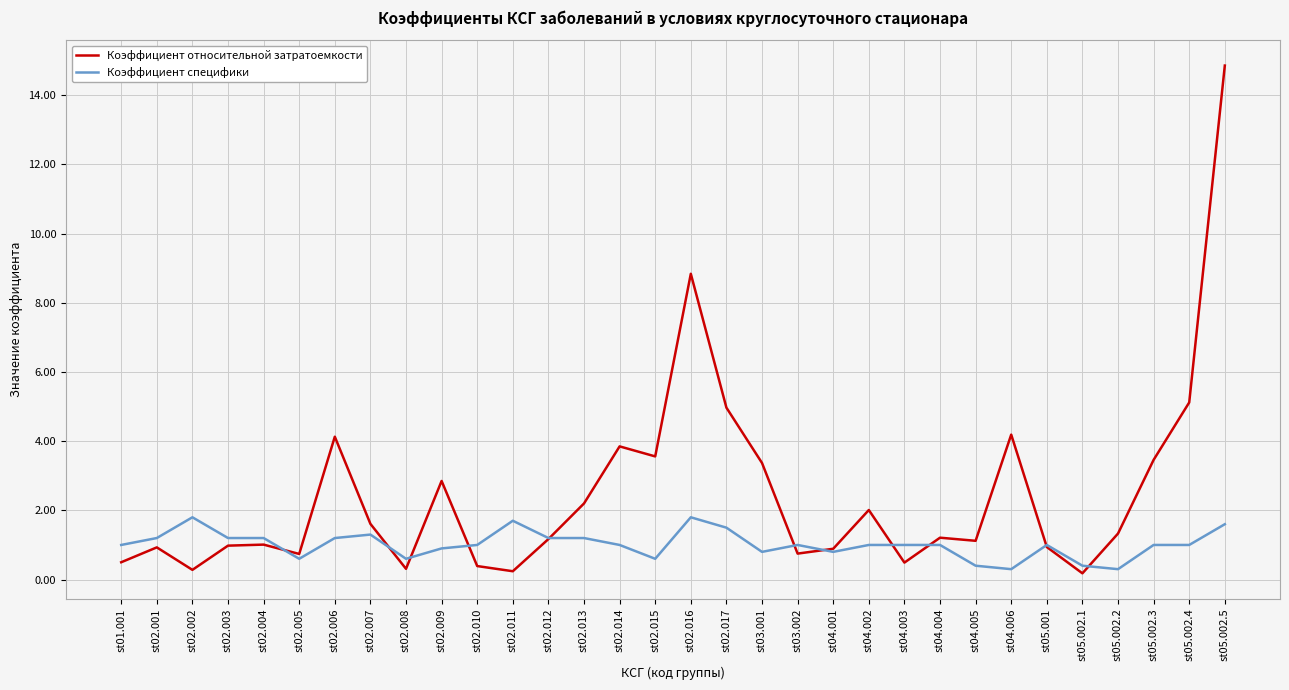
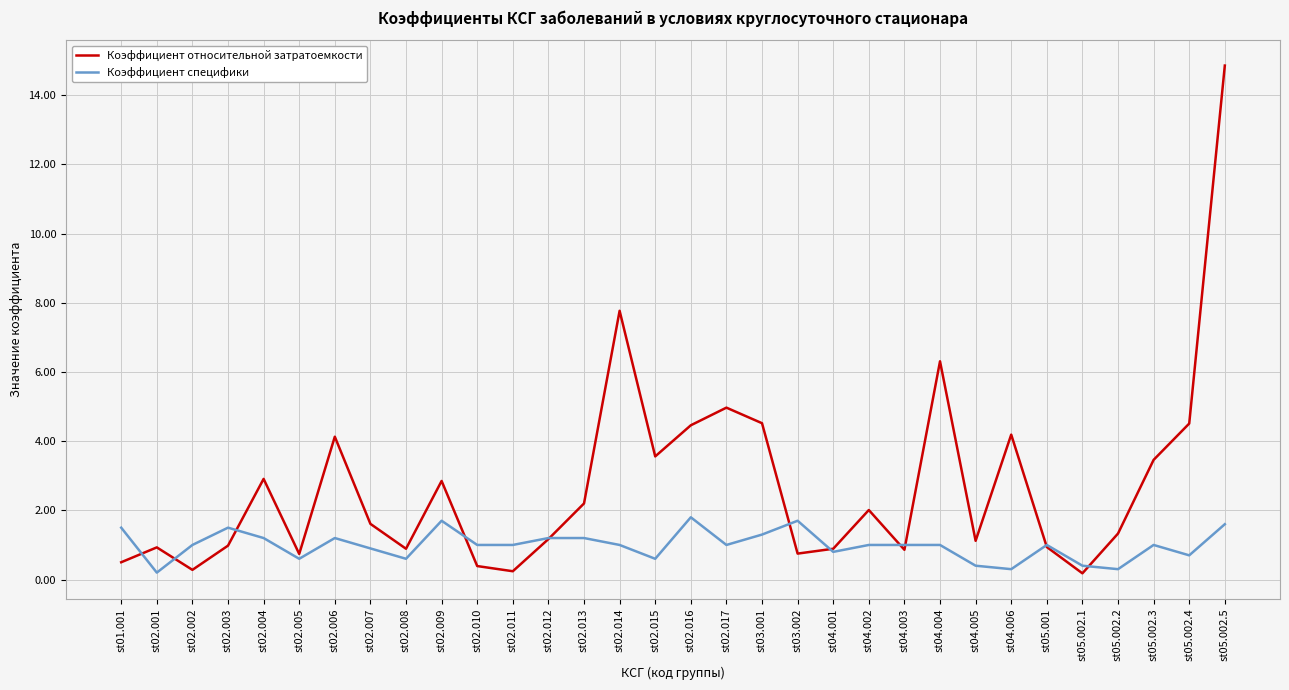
  {
    "Коэффициент относительной затратоемкости": {
      "st01.001": 0.5,
      "st02.001": 0.9,
      "st02.002": 0.3,
      "st02.003": 1.0,
-     "st02.004": 1.0,
+     "st02.004": 2.9,
      "st02.005": 0.7,
      "st02.006": 4.1,
      "st02.007": 1.6,
-     "st02.008": 0.3,
+     "st02.008": 0.9,
      "st02.009": 2.9,
      "st02.010": 0.4,
      "st02.011": 0.2,
      "st02.013": 2.2,
-     "st02.014": 3.9,
+     "st02.014": 7.8,
      "st02.015": 3.6,
-     "st02.016": 8.8,
+     "st02.016": 4.5,
      "st02.017": 5.0,
-     "st03.001": 3.4,
+     "st03.001": 4.5,
      "st03.002": 0.8,
      "st04.001": 0.9,
      "st04.002": 2.0,
-     "st04.003": 0.5,
-     "st04.004": 1.2,
+     "st04.003": 0.9,
+     "st04.004": 6.3,
      "st04.005": 1.1,
      "st04.006": 4.2,
      "st05.002.1": 0.2,
      "st05.002.2": 1.3,
      "st05.002.3": 3.5,
-     "st05.002.4": 5.1,
+     "st05.002.4": 4.5,
      "st05.002.5": 14.9
    },
    "Коэффициент специфики": {
-     "st01.001": 1.0,
-     "st02.001": 1.2,
-     "st02.002": 1.8,
-     "st02.003": 1.2,
+     "st01.001": 1.5,
+     "st02.001": 0.2,
+     "st02.002": 1.0,
+     "st02.003": 1.5,
      "st02.004": 1.2,
      "st02.005": 0.6,
      "st02.006": 1.2,
-     "st02.007": 1.3,
+     "st02.007": 0.9,
      "st02.008": 0.6,
-     "st02.009": 0.9,
+     "st02.009": 1.7,
      "st02.010": 1.0,
-     "st02.011": 1.7,
+     "st02.011": 1.0,
      "st02.013": 1.2,
      "st02.014": 1.0,
      "st02.015": 0.6,
      "st02.016": 1.8,
-     "st02.017": 1.5,
-     "st03.001": 0.8,
-     "st03.002": 1.0,
+     "st02.017": 1.0,
+     "st03.001": 1.3,
+     "st03.002": 1.7,
      "st04.001": 0.8,
      "st04.002": 1.0,
      "st04.003": 1.0,
      "st04.004": 1.0,
      "st04.005": 0.4,
      "st04.006": 0.3,
      "st05.002.1": 0.4,
      "st05.002.2": 0.3,
      "st05.002.3": 1.0,
-     "st05.002.4": 1.0,
+     "st05.002.4": 0.7,
      "st05.002.5": 1.6
    }
  }
